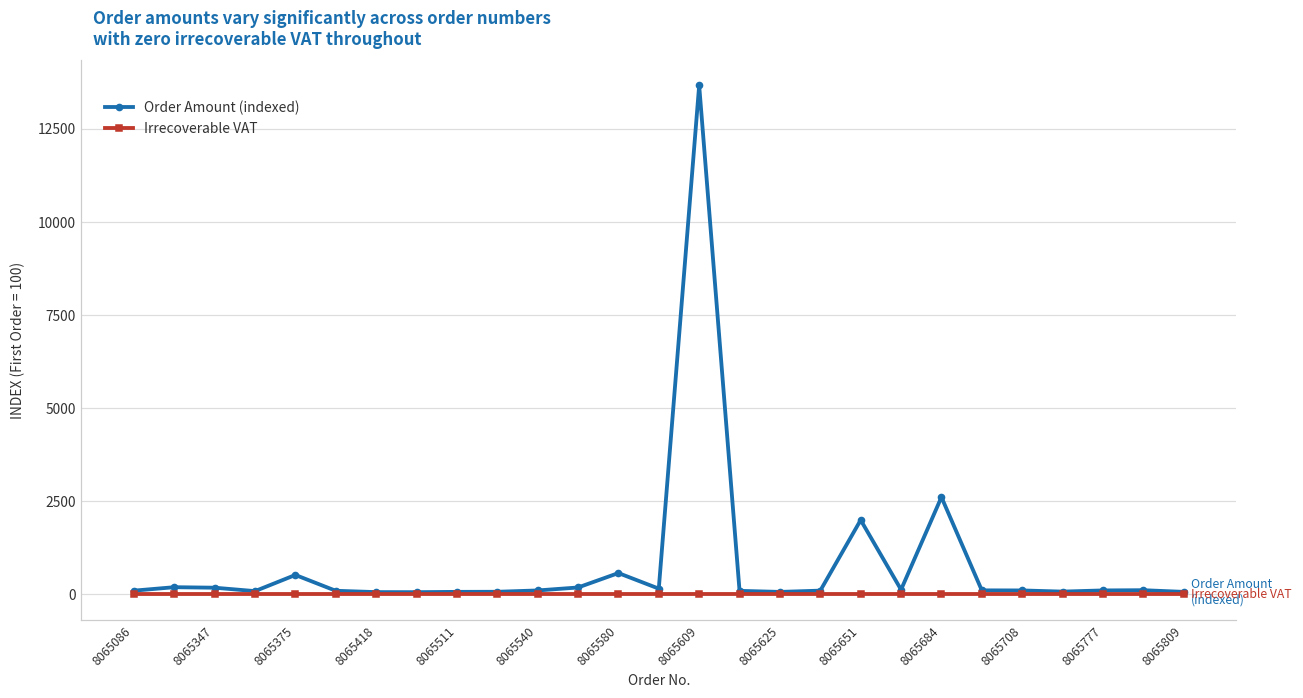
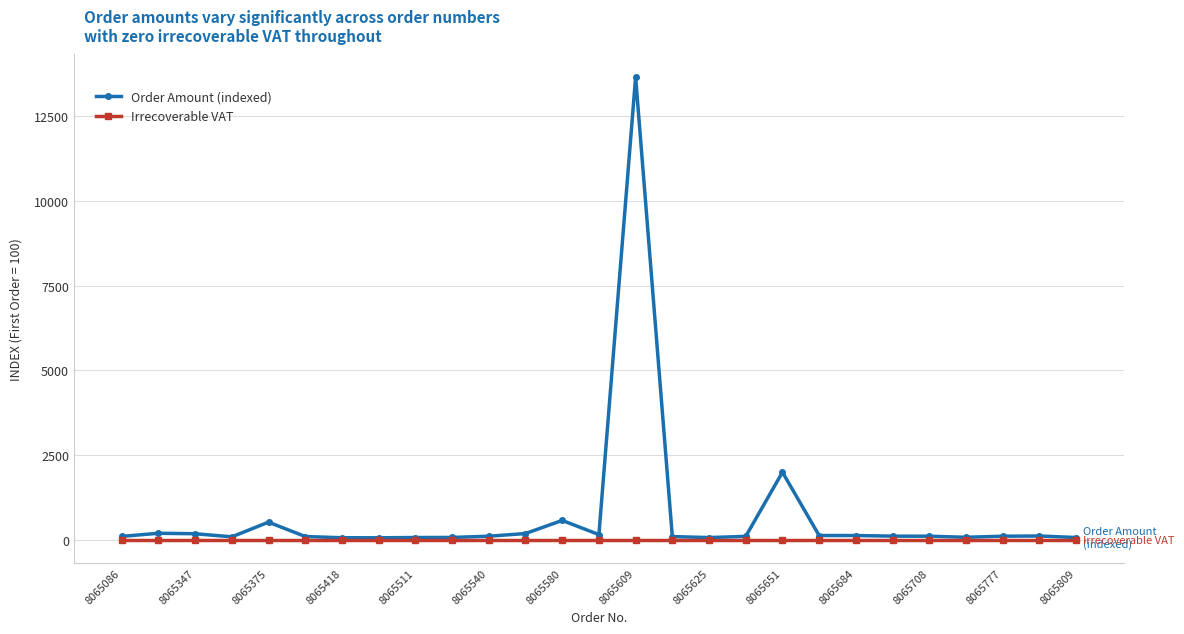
  {
    "Order Amount (indexed)": {
      "8065086": 100,
      "8065347": 200,
      "8065375": 500,
      "8065540": 100,
      "8065580": 600,
      "8065609": 13700,
      "8065651": 2000,
-     "8065684": 2600,
+     "8065684": 100,
      "8065708": 100,
      "8065777": 100
    },
    "Irrecoverable VAT": {
      "8065086": 0,
      "8065347": 0,
      "8065375": 0,
      "8065540": 0,
      "8065580": 0,
      "8065609": 0,
      "8065651": 0,
      "8065684": 0,
      "8065708": 0,
      "8065777": 0
    }
  }
